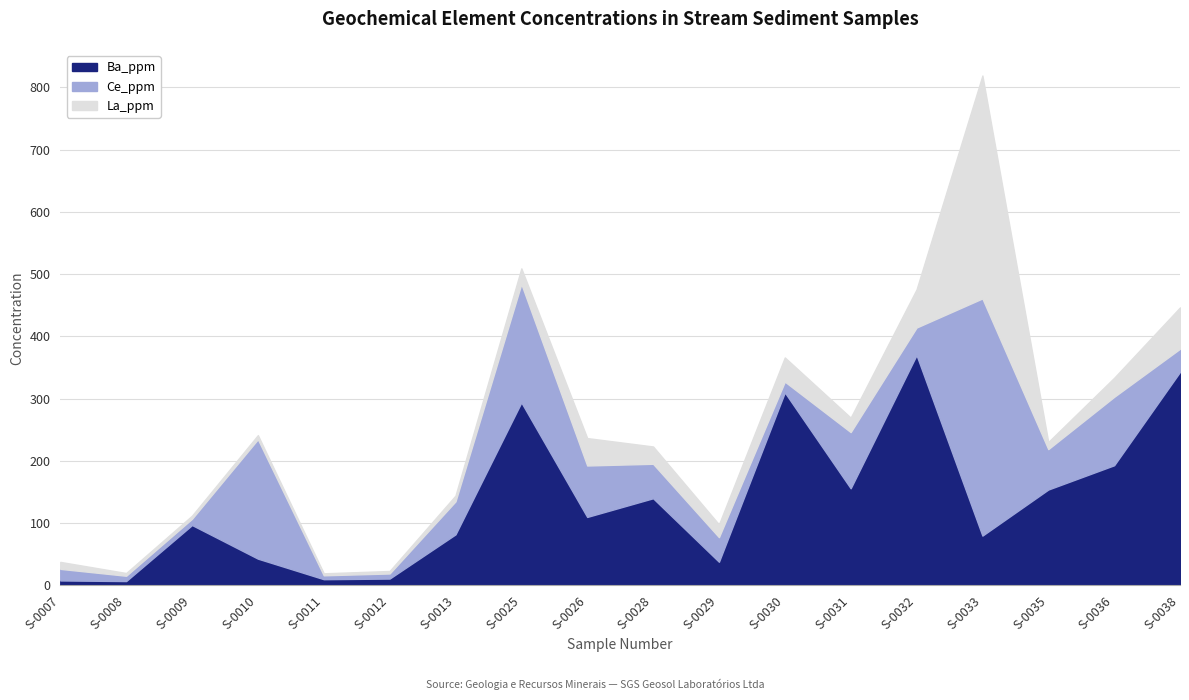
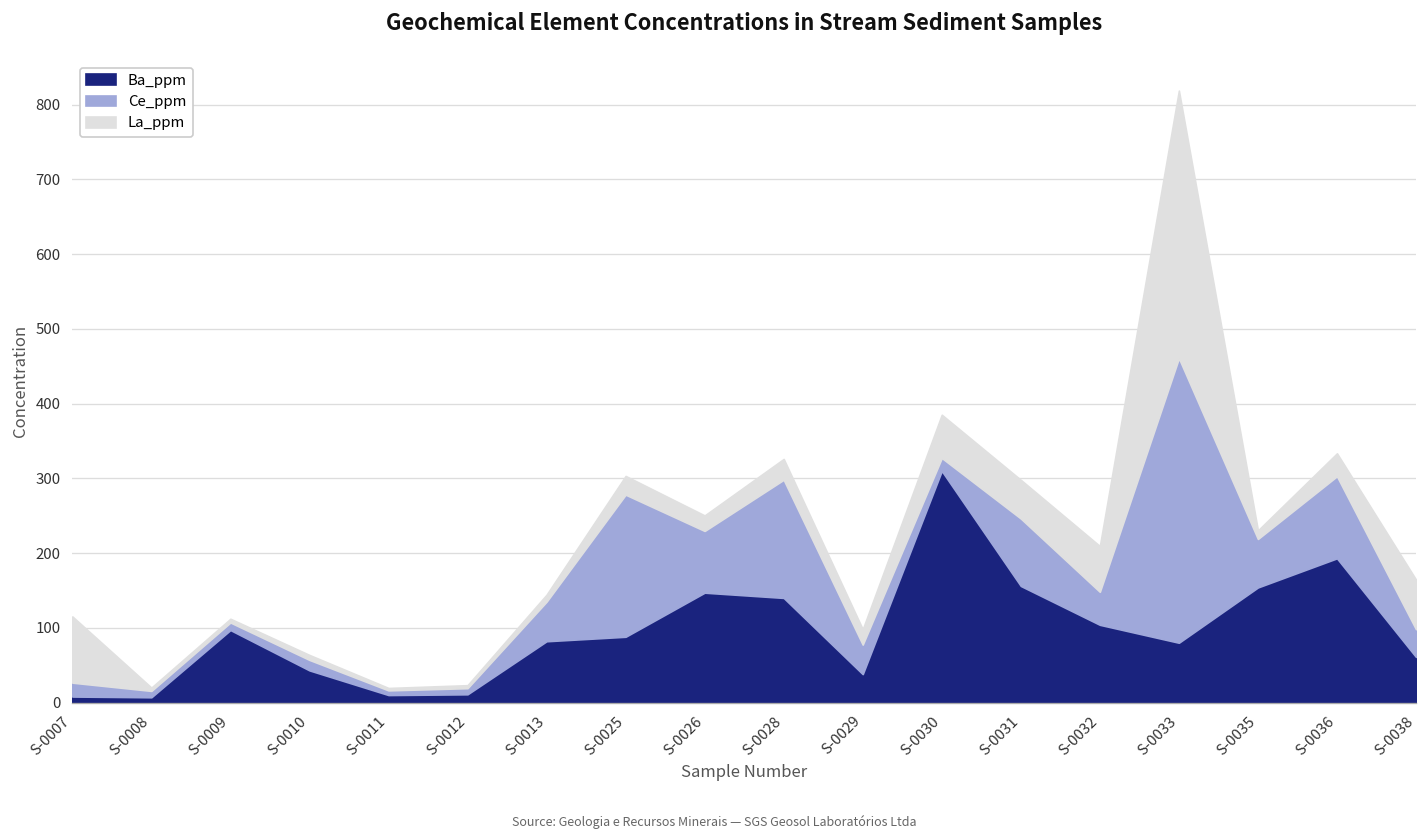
  {
    "Ba_ppm": {
-     "S-0025": 290,
-     "S-0026": 110,
-     "S-0032": 370,
-     "S-0038": 340
+     "S-0025": 90,
+     "S-0026": 150,
+     "S-0032": 100,
+     "S-0038": 60
    },
    "Ce_ppm": {
-     "S-0010": 190,
-     "S-0028": 60
+     "S-0010": 10,
+     "S-0028": 160
    },
    "La_ppm": {
-     "S-0007": 10,
+     "S-0007": 90,
      "S-0008": 0,
      "S-0009": 10,
      "S-0010": 10,
      "S-0013": 10,
      "S-0025": 30,
-     "S-0026": 40,
+     "S-0026": 20,
      "S-0028": 30,
      "S-0029": 20,
-     "S-0030": 40,
-     "S-0031": 20,
+     "S-0030": 60,
+     "S-0031": 50,
      "S-0032": 60,
      "S-0033": 360,
      "S-0035": 10,
      "S-0036": 30,
      "S-0038": 70
    }
  }
